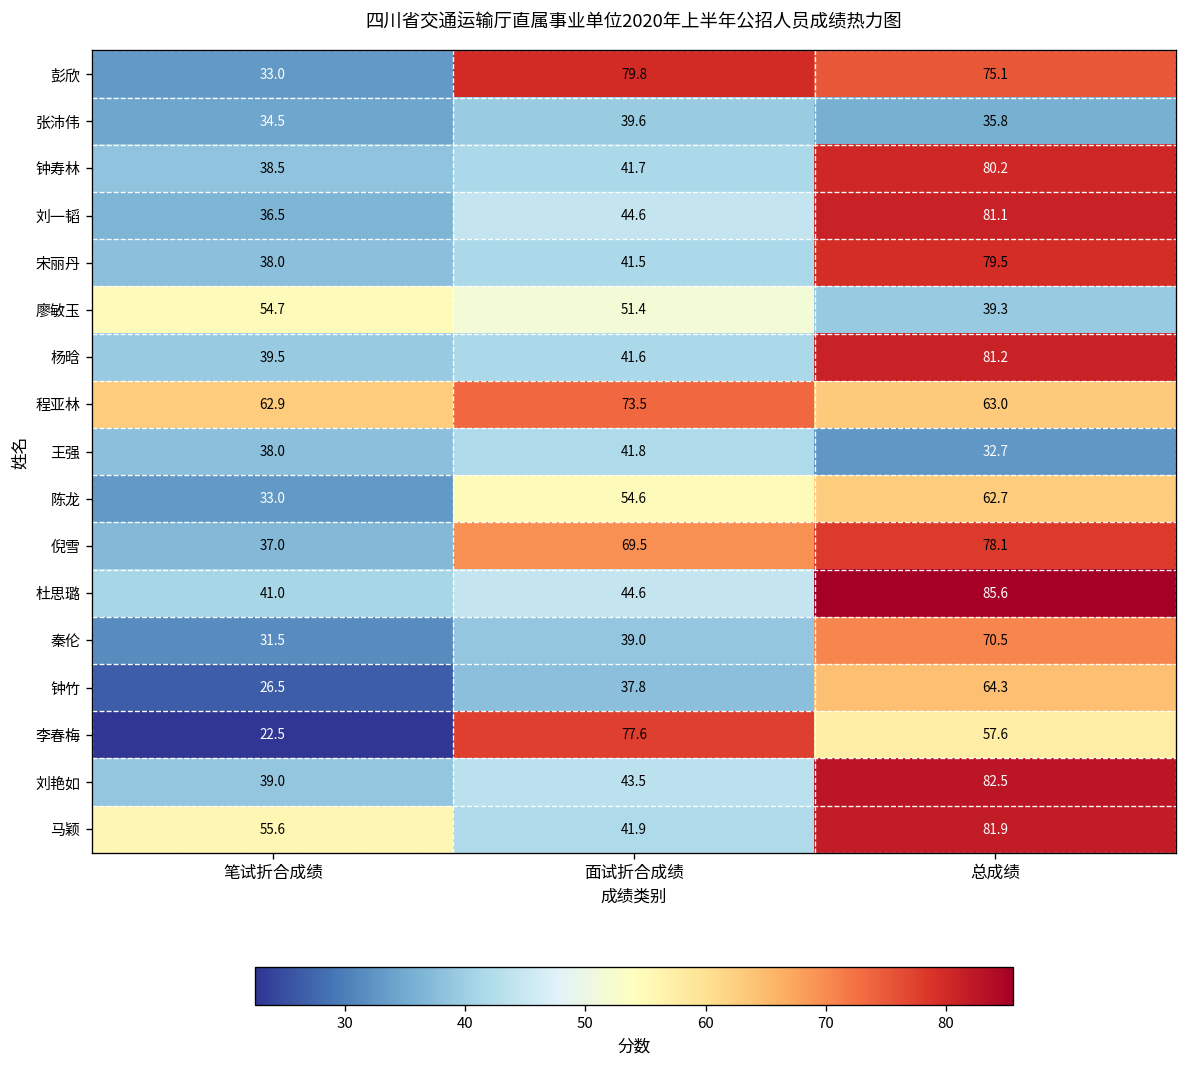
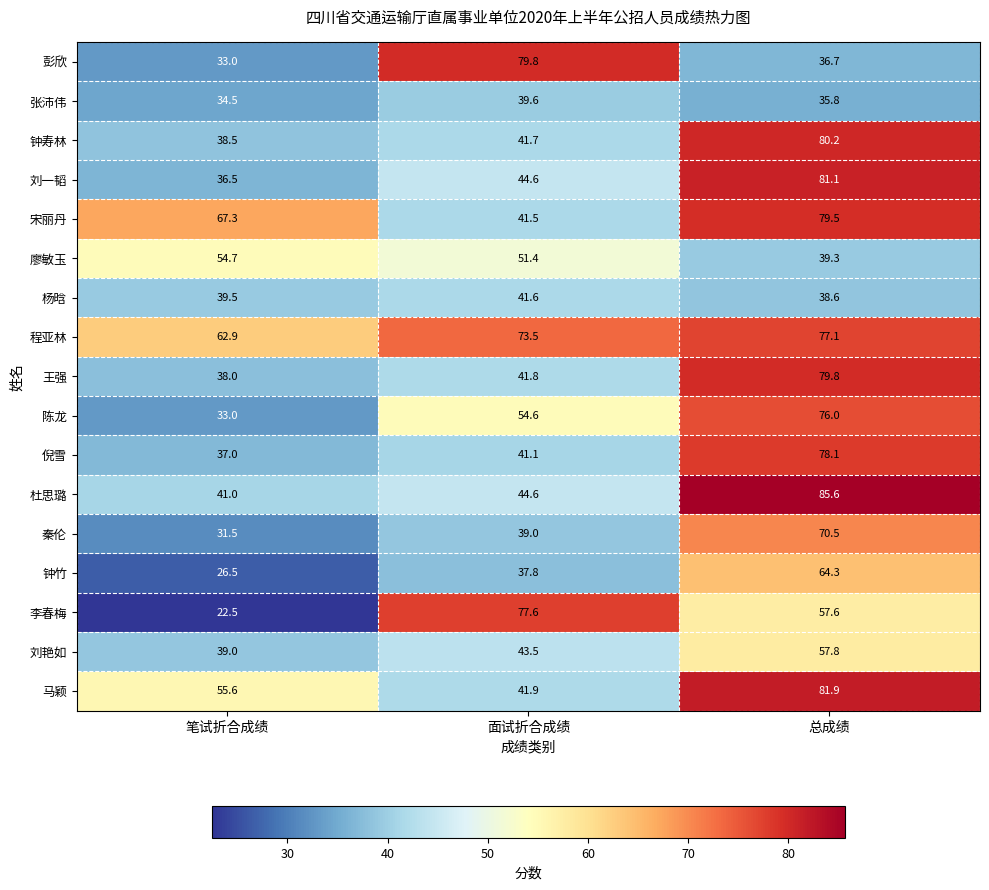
  {
    "彭欣": {
      "笔试折合成绩": 33.0,
      "面试折合成绩": 79.8,
-     "总成绩": 75.1
+     "总成绩": 36.7
    },
    "张沛伟": {
      "笔试折合成绩": 34.5,
      "面试折合成绩": 39.6,
      "总成绩": 35.8
    },
    "钟寿林": {
      "笔试折合成绩": 38.5,
      "面试折合成绩": 41.7,
      "总成绩": 80.2
    },
    "刘一韬": {
      "笔试折合成绩": 36.5,
      "面试折合成绩": 44.6,
      "总成绩": 81.1
    },
    "宋丽丹": {
-     "笔试折合成绩": 38.0,
+     "笔试折合成绩": 67.3,
      "面试折合成绩": 41.5,
      "总成绩": 79.5
    },
    "廖敏玉": {
      "笔试折合成绩": 54.7,
      "面试折合成绩": 51.4,
      "总成绩": 39.3
    },
    "杨晗": {
      "笔试折合成绩": 39.5,
      "面试折合成绩": 41.6,
-     "总成绩": 81.2
+     "总成绩": 38.6
    },
    "程亚林": {
      "笔试折合成绩": 62.9,
      "面试折合成绩": 73.5,
-     "总成绩": 63.0
+     "总成绩": 77.1
    },
    "王强": {
      "笔试折合成绩": 38.0,
      "面试折合成绩": 41.8,
-     "总成绩": 32.7
+     "总成绩": 79.8
    },
    "陈龙": {
      "笔试折合成绩": 33.0,
      "面试折合成绩": 54.6,
-     "总成绩": 62.7
+     "总成绩": 76.0
    },
    "倪雪": {
      "笔试折合成绩": 37.0,
-     "面试折合成绩": 69.5,
+     "面试折合成绩": 41.1,
      "总成绩": 78.1
    },
    "杜思璐": {
      "笔试折合成绩": 41.0,
      "面试折合成绩": 44.6,
      "总成绩": 85.6
    },
    "秦伦": {
      "笔试折合成绩": 31.5,
      "面试折合成绩": 39.0,
      "总成绩": 70.5
    },
    "钟竹": {
      "笔试折合成绩": 26.5,
      "面试折合成绩": 37.8,
      "总成绩": 64.3
    },
    "李春梅": {
      "笔试折合成绩": 22.5,
      "面试折合成绩": 77.6,
      "总成绩": 57.6
    },
    "刘艳如": {
      "笔试折合成绩": 39.0,
      "面试折合成绩": 43.5,
-     "总成绩": 82.5
+     "总成绩": 57.8
    },
    "马颖": {
      "笔试折合成绩": 55.6,
      "面试折合成绩": 41.9,
      "总成绩": 81.9
    }
  }
